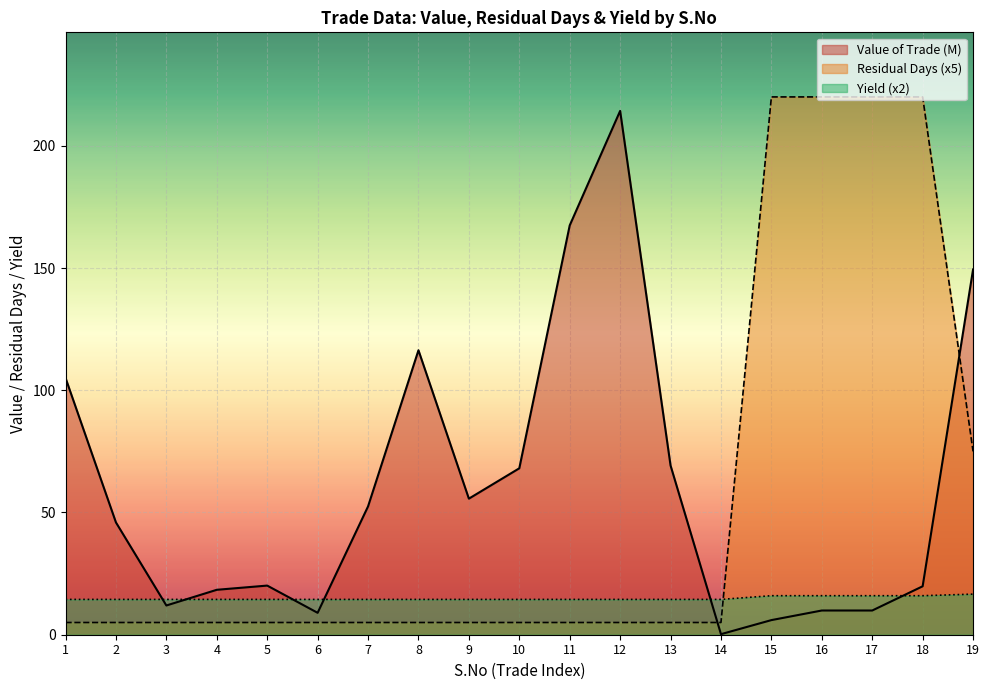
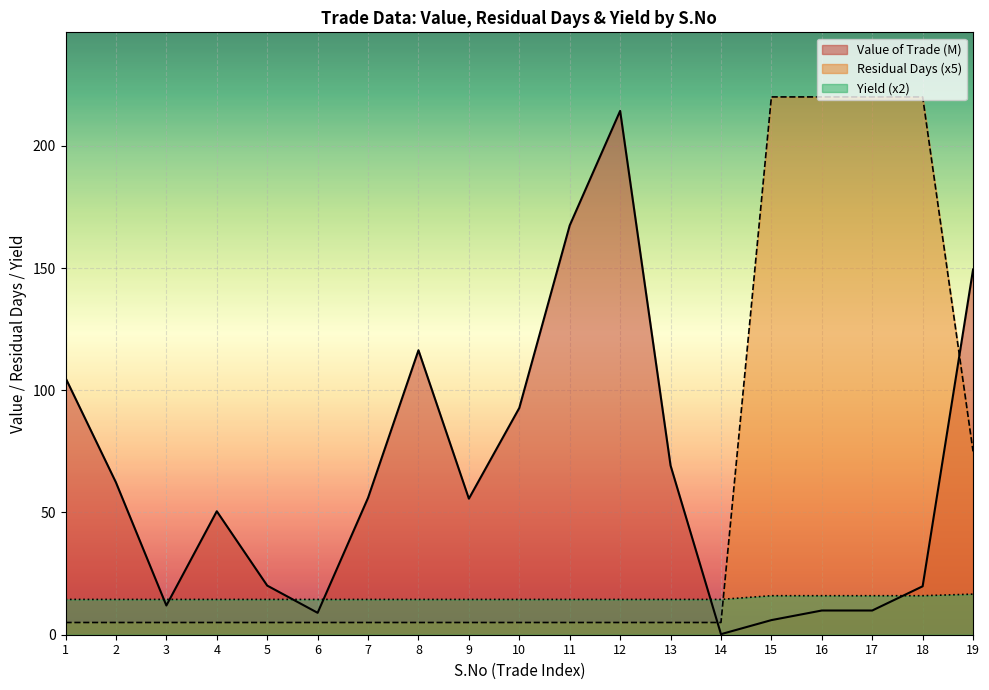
  {
    "Value of Trade (M)": {
      "1": 105,
-     "2": 46,
+     "2": 62,
      "3": 12,
-     "4": 18,
+     "4": 51,
      "5": 20,
      "6": 9,
-     "7": 52,
+     "7": 56,
      "8": 116,
      "9": 56,
-     "10": 68,
+     "10": 93,
      "11": 167,
      "12": 214,
      "13": 69,
      "14": 0,
      "15": 6,
      "16": 10,
      "17": 10,
      "18": 20,
      "19": 149
    },
    "Residual Days (x5)": {
      "1": 5,
      "2": 5,
      "3": 5,
      "4": 5,
      "5": 5,
      "6": 5,
      "7": 5,
      "8": 5,
      "9": 5,
      "10": 5,
      "11": 5,
      "12": 5,
      "13": 5,
      "14": 5,
      "15": 220,
      "19": 75
    },
    "Yield (x2)": {
      "1": 14,
      "2": 14,
      "3": 14,
      "4": 14,
      "5": 14,
      "6": 14,
      "7": 14,
      "8": 14,
      "9": 14,
      "10": 14,
      "11": 14,
      "12": 14,
      "13": 14,
      "14": 14,
      "15": 16,
      "16": 16,
      "17": 16,
      "18": 16,
      "19": 17
    }
  }
